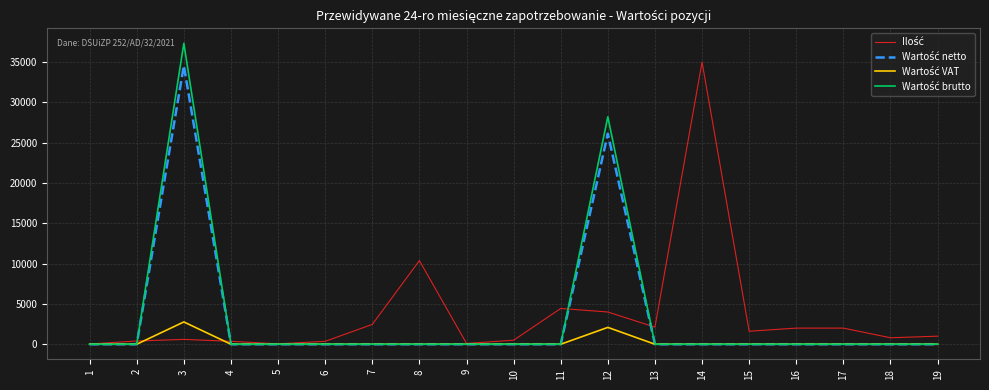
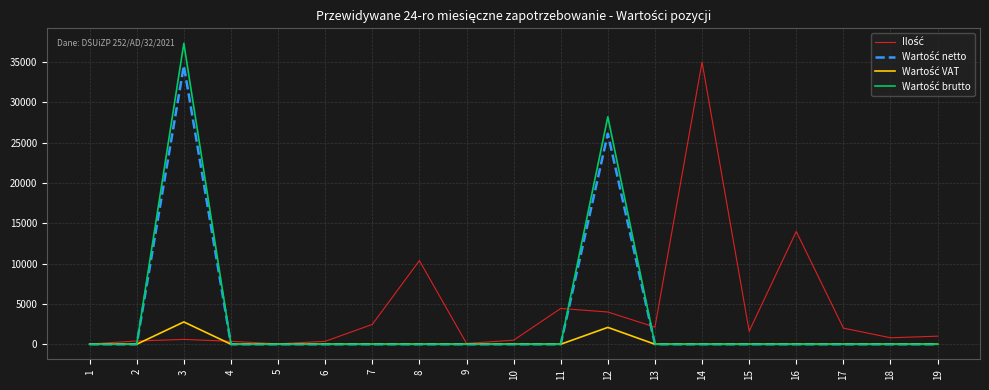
  {
    "Ilość": {
      "2": 0,
      "3": 1000,
      "4": 0,
      "6": 0,
      "7": 2000,
      "8": 10000,
      "10": 1000,
      "11": 4000,
      "12": 4000,
      "13": 2000,
      "14": 35000,
      "15": 2000,
-     "16": 2000,
+     "16": 14000,
      "17": 2000,
      "18": 1000,
      "19": 1000
    },
    "Wartość netto": {
      "3": 35000,
      "12": 26000
    },
    "Wartość VAT": {
      "3": 3000,
      "12": 2000
    },
    "Wartość brutto": {
      "12": 28000
    }
  }
